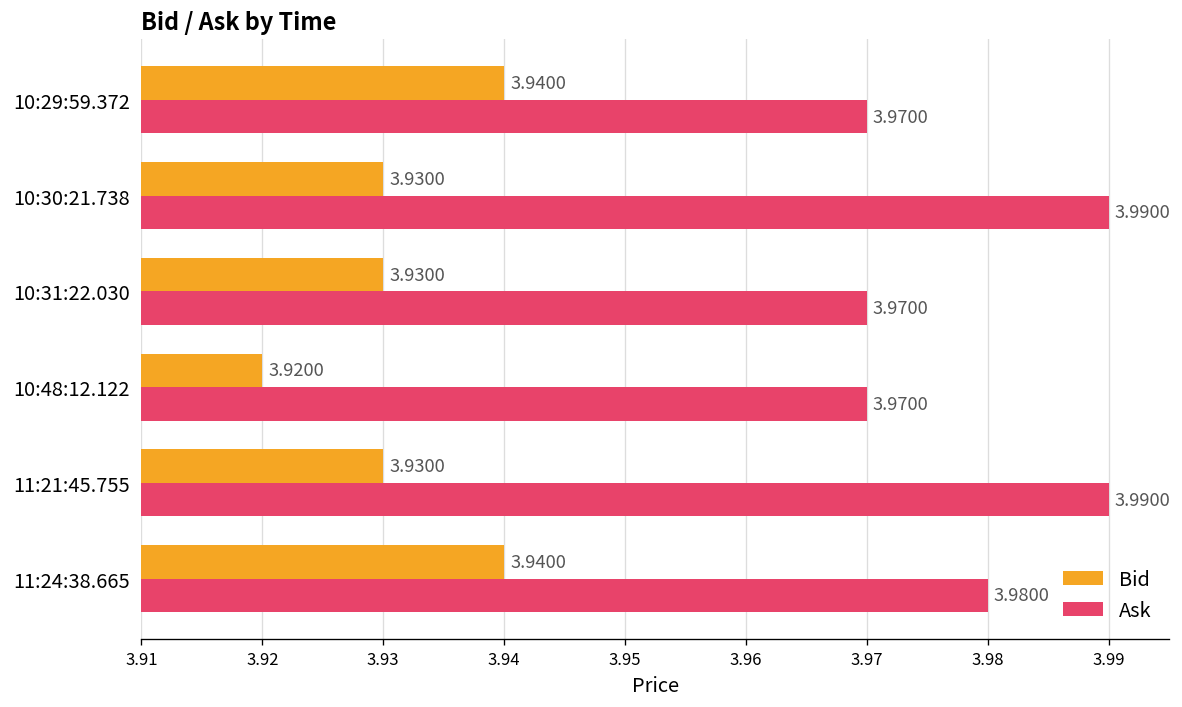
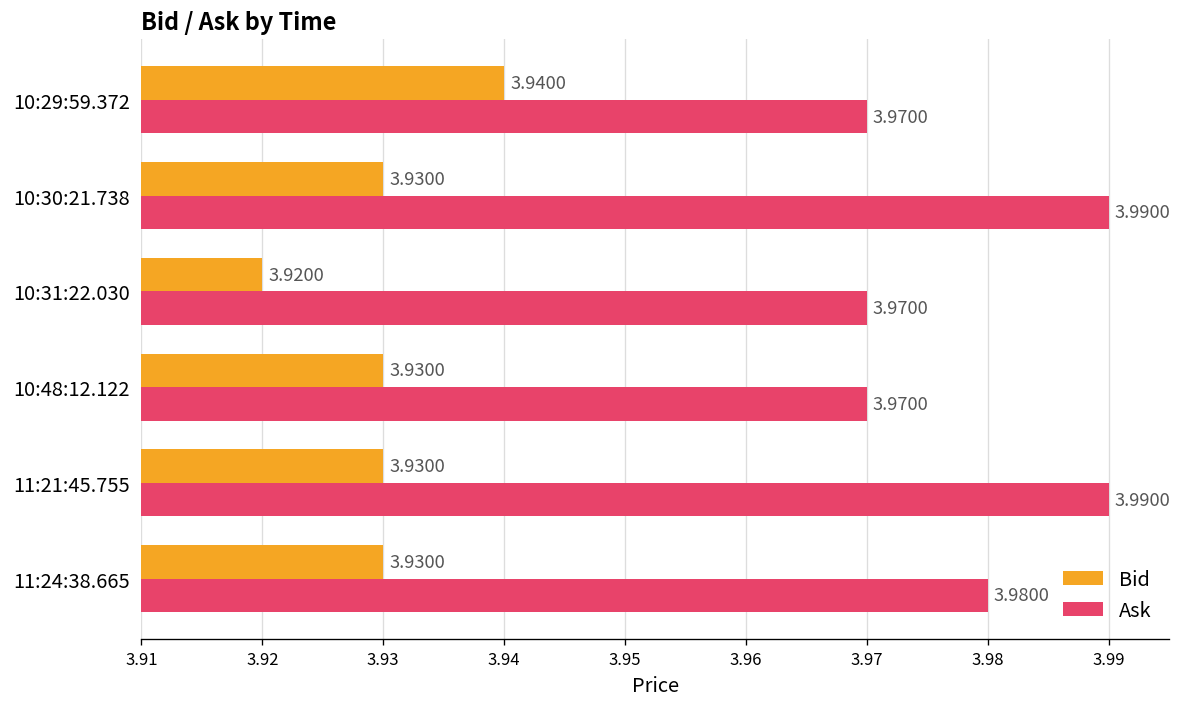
  {
    "Bid": {
      "10:29:59.372": 3.9400,
      "10:30:21.738": 3.9300,
-     "10:31:22.030": 3.9300,
-     "10:48:12.122": 3.9200,
+     "10:31:22.030": 3.9200,
+     "10:48:12.122": 3.9300,
      "11:21:45.755": 3.9300,
-     "11:24:38.665": 3.9400
+     "11:24:38.665": 3.9300
    },
    "Ask": {
      "10:29:59.372": 3.9700,
      "10:30:21.738": 3.9900,
      "10:31:22.030": 3.9700,
      "10:48:12.122": 3.9700,
      "11:21:45.755": 3.9900,
      "11:24:38.665": 3.9800
    }
  }
